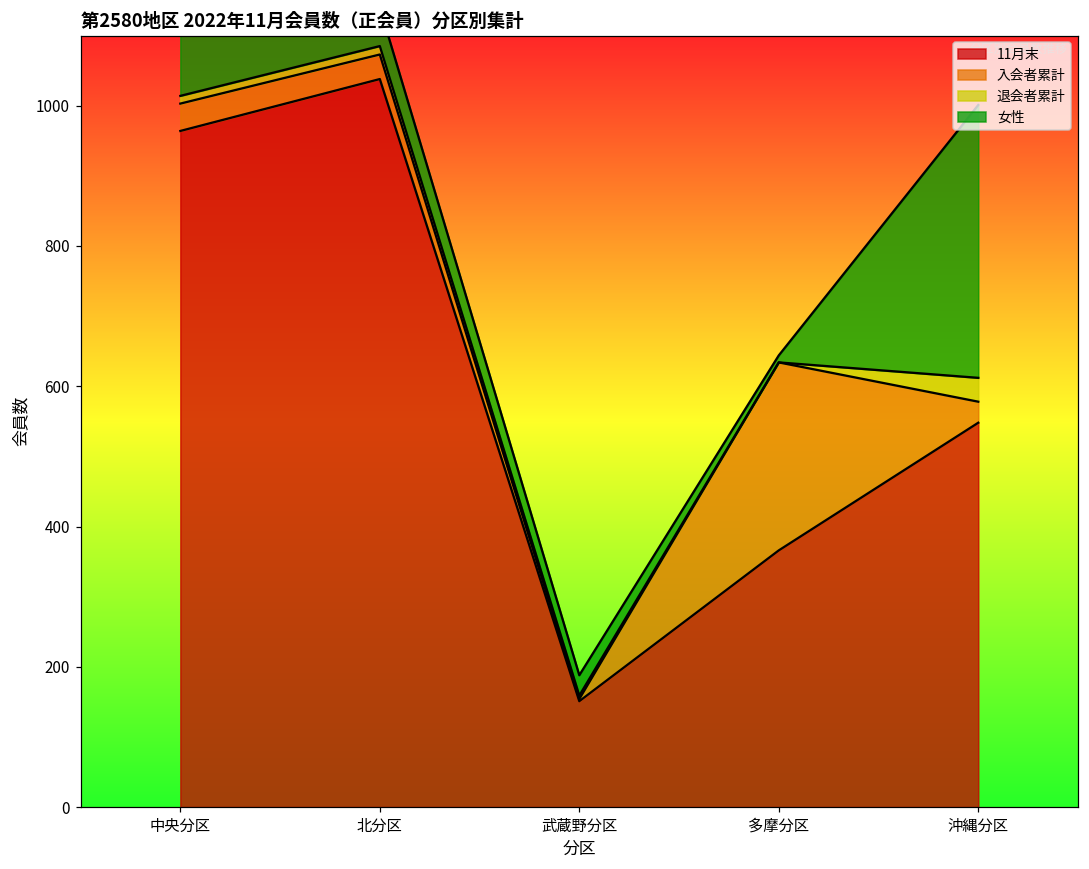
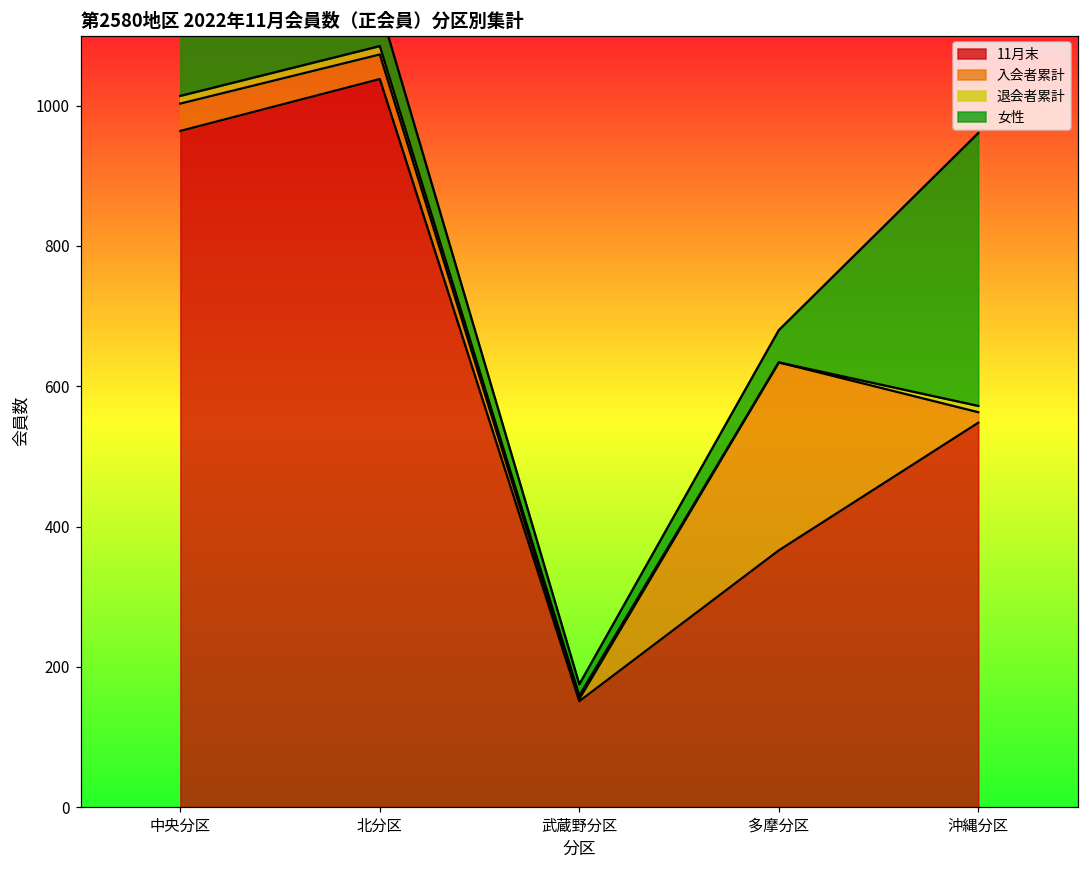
  {
    "11月末": {
      "中央分区": 960,
      "北分区": 1040,
      "多摩分区": 370,
      "沖縄分区": 550
    },
    "入会者累計": {
      "中央分区": 40,
      "北分区": 40,
-     "沖縄分区": 30
+     "沖縄分区": 20
    },
    "退会者累計": {
      "中央分区": 10,
      "北分区": 10,
      "武蔵野分区": 10,
-     "沖縄分区": 30
+     "沖縄分区": 10
    },
    "女性": {
-     "武蔵野分区": 30,
-     "多摩分区": 10
+     "武蔵野分区": 20,
+     "多摩分区": 50
    }
  }
